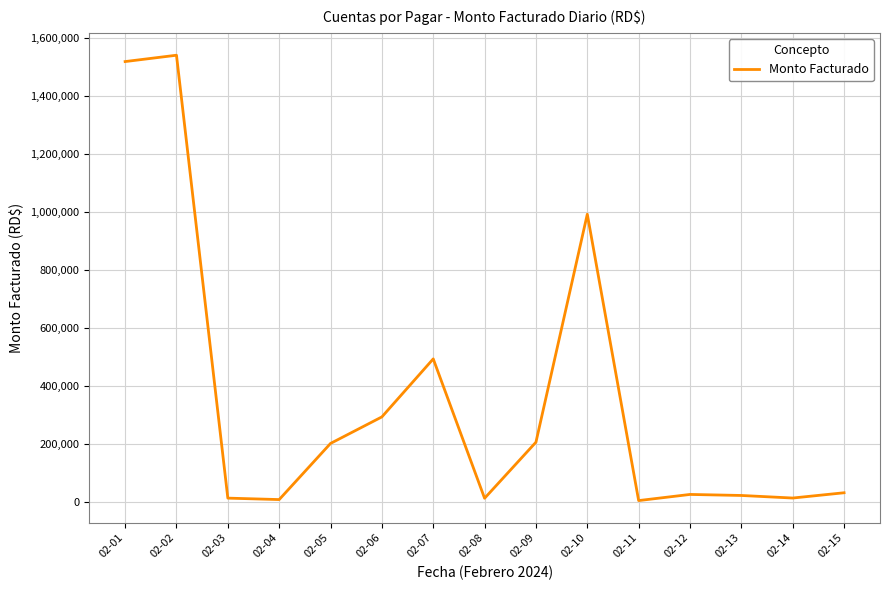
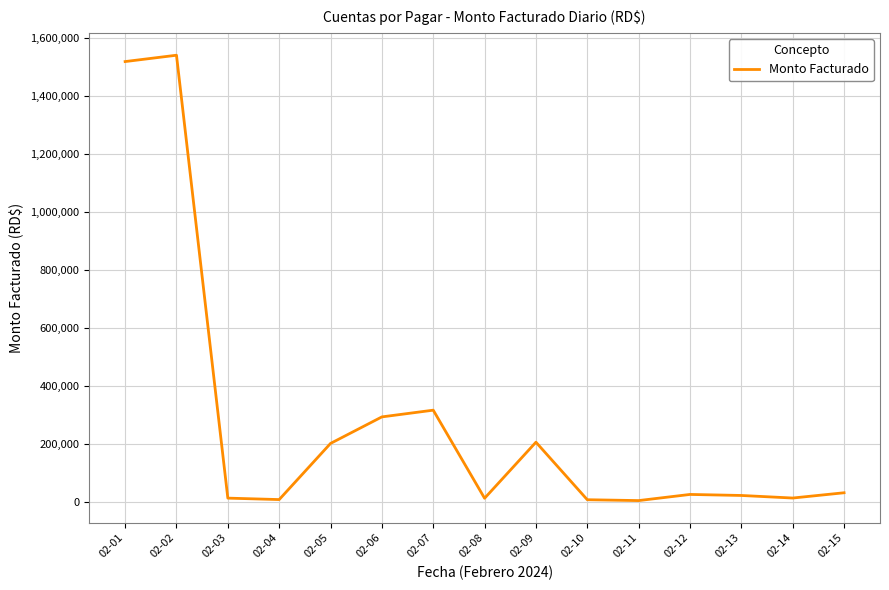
  {
    "02-01": "1,520,000",
    "02-02": "1,540,000",
    "02-03": "10,000",
    "02-04": "10,000",
    "02-05": "200,000",
    "02-06": "290,000",
-   "02-07": "490,000",
+   "02-07": "320,000",
    "02-08": "10,000",
    "02-09": "210,000",
-   "02-10": "990,000",
+   "02-10": "10,000",
    "02-11": "0",
    "02-12": "30,000",
    "02-13": "20,000",
    "02-14": "10,000",
    "02-15": "30,000"
  }
